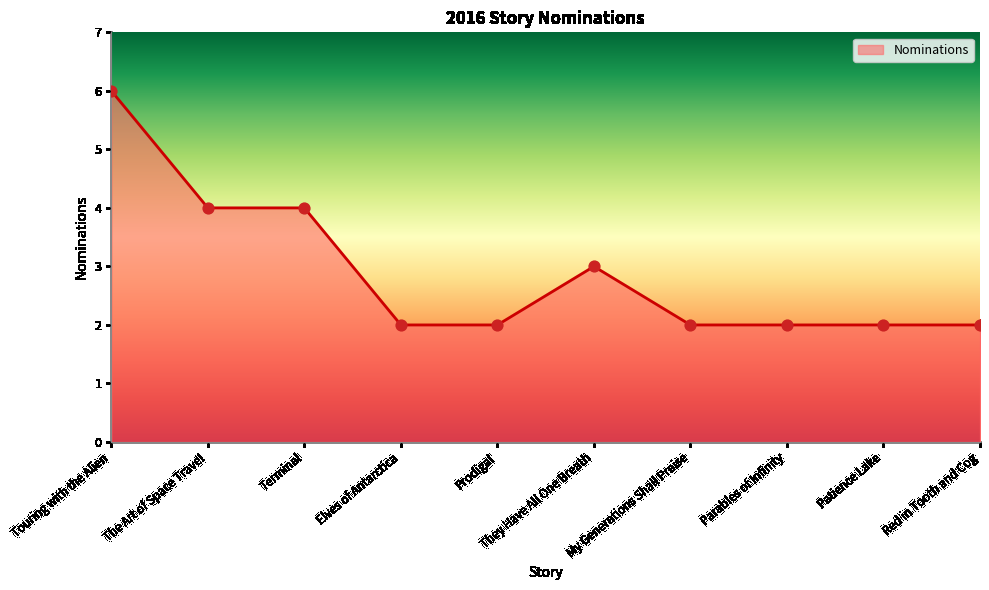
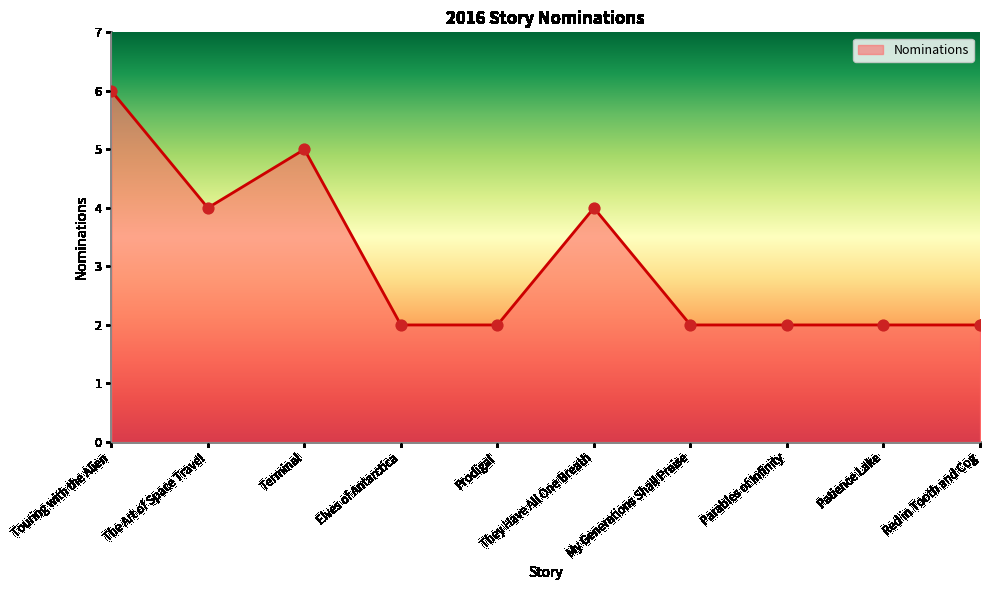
  {
    "Touring with the Alien": 6,
    "The Art of Space Travel": 4,
-   "Terminal": 4,
+   "Terminal": 5,
    "Elves of Antarctica": 2,
    "Prodigal": 2,
-   "They Have All One Breath": 3,
+   "They Have All One Breath": 4,
    "My Generations Shall Praise": 2,
    "Parables of Infinity": 2,
    "Patience Lake": 2,
    "Red in Tooth and Cog": 2
  }
